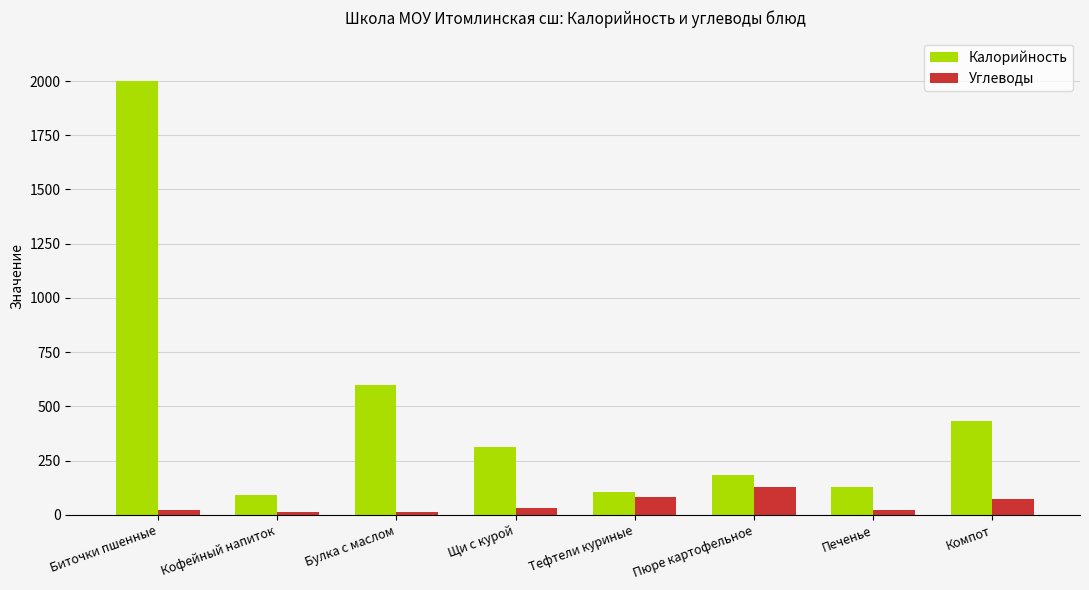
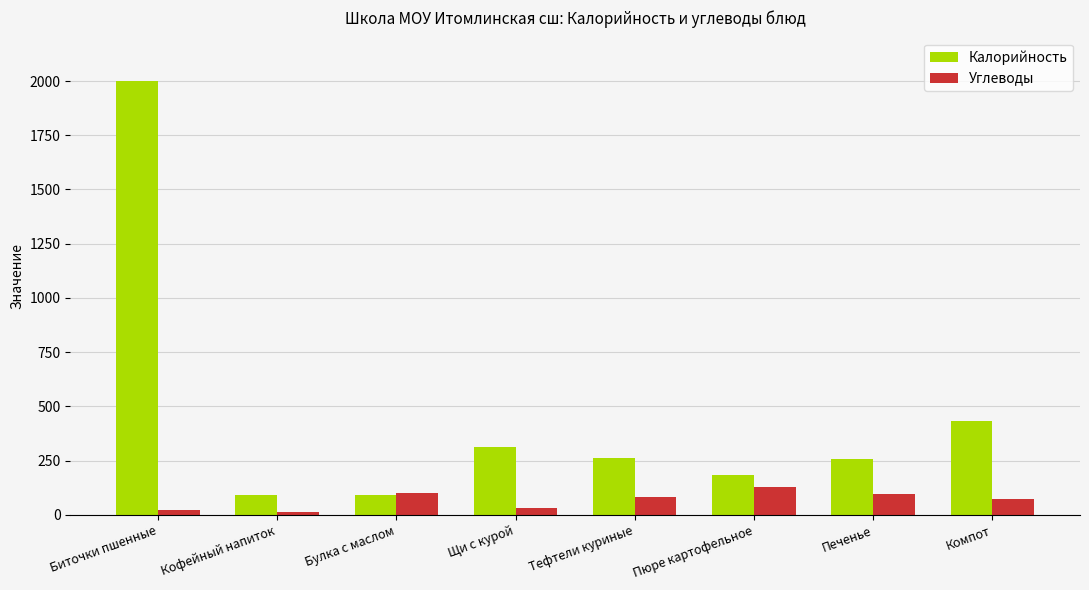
  {
    "Калорийность": {
      "Биточки пшенные": 2000,
      "Кофейный напиток": 90,
-     "Булка с маслом": 600,
+     "Булка с маслом": 90,
      "Щи с курой": 310,
-     "Тефтели куриные": 110,
+     "Тефтели куриные": 260,
      "Пюре картофельное": 190,
-     "Печенье": 130,
+     "Печенье": 260,
      "Компот": 440
    },
    "Углеводы": {
      "Биточки пшенные": 30,
      "Кофейный напиток": 10,
-     "Булка с маслом": 10,
+     "Булка с маслом": 100,
      "Щи с курой": 30,
      "Тефтели куриные": 90,
      "Пюре картофельное": 130,
-     "Печенье": 20,
+     "Печенье": 100,
      "Компот": 70
    }
  }
